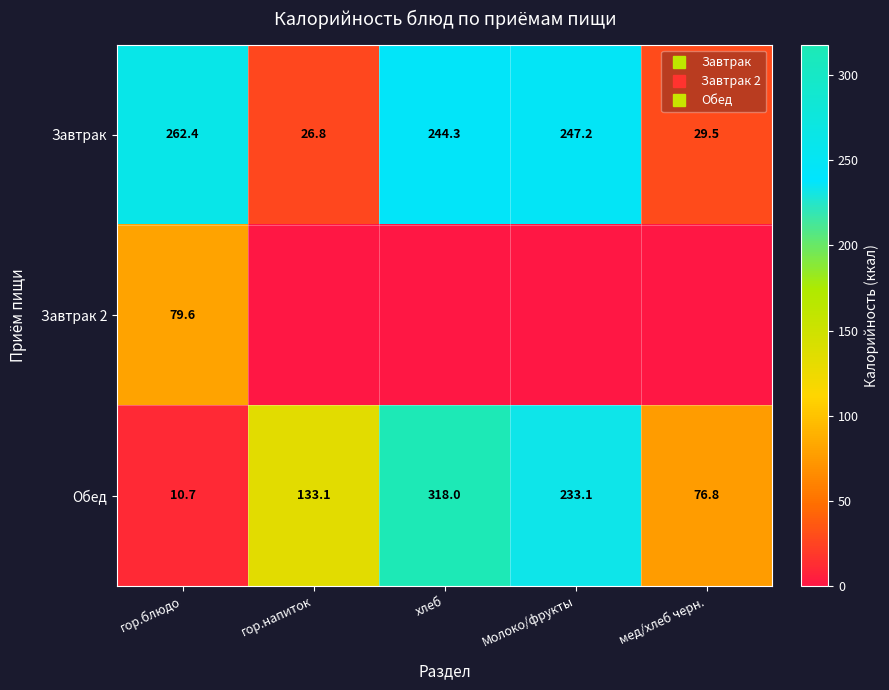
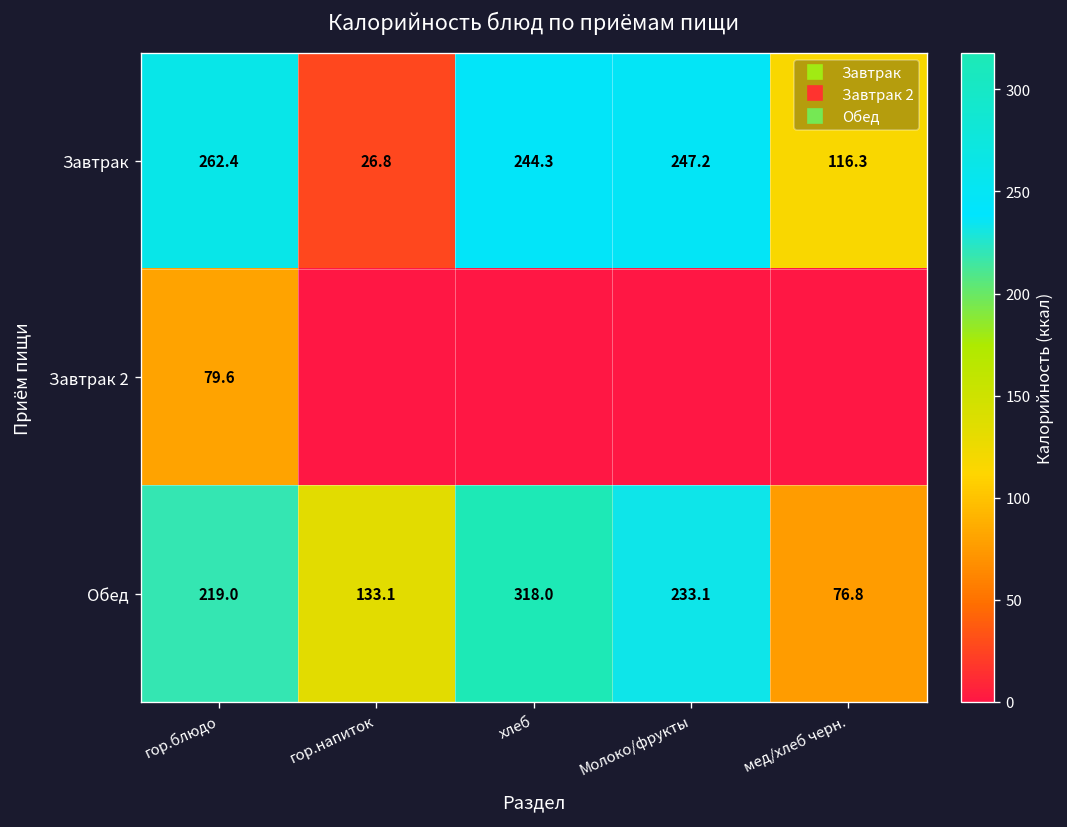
  {
    "Завтрак": {
      "гор.блюдо": 262.4,
      "гор.напиток": 26.8,
      "хлеб": 244.3,
      "Молоко/фрукты": 247.2,
-     "мед/хлеб черн.": 29.5
+     "мед/хлеб черн.": 116.3
    },
    "Завтрак 2": {
      "гор.блюдо": 79.6
    },
    "Обед": {
-     "гор.блюдо": 10.7,
+     "гор.блюдо": 219.0,
      "гор.напиток": 133.1,
      "хлеб": 318.0,
      "Молоко/фрукты": 233.1,
      "мед/хлеб черн.": 76.8
    }
  }
